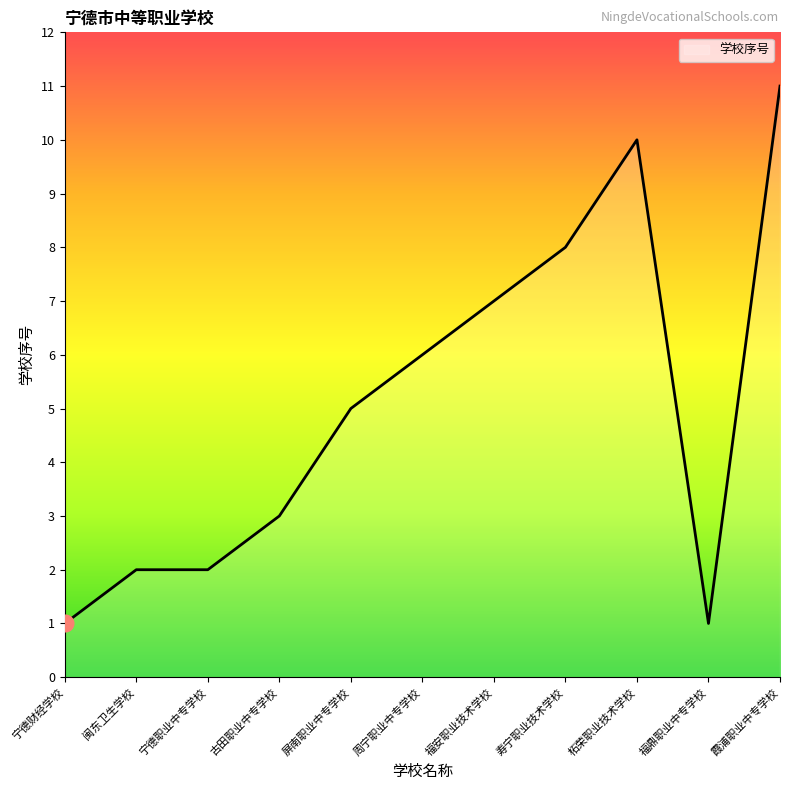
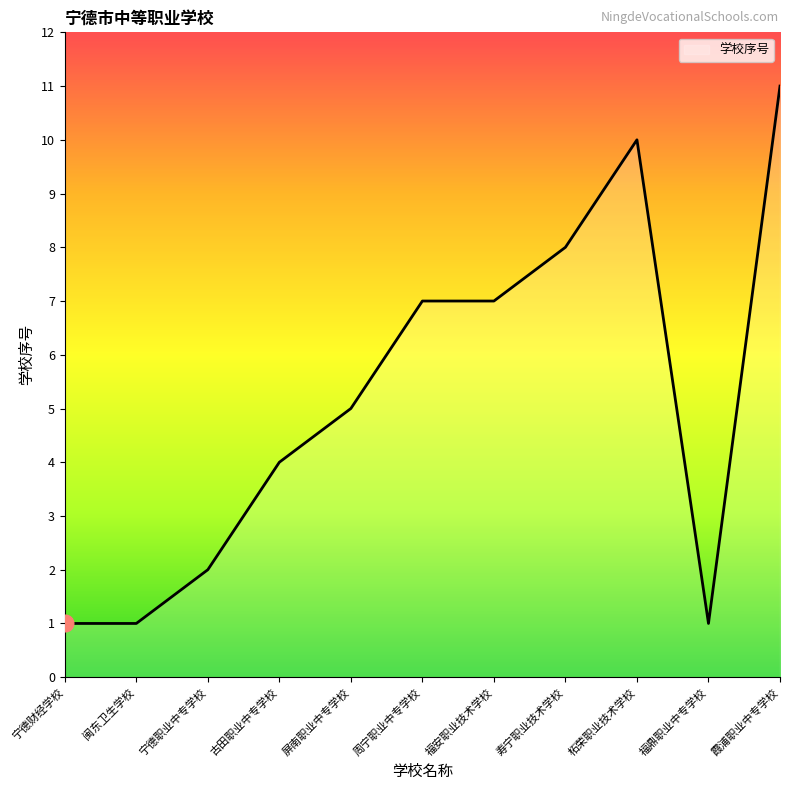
  {
    "学校序号": {
-     "闽东卫生学校": 2,
+     "闽东卫生学校": 1,
      "宁德职业中专学校": 2,
-     "古田职业中专学校": 3,
+     "古田职业中专学校": 4,
      "屏南职业中专学校": 5,
-     "周宁职业中专学校": 6,
+     "周宁职业中专学校": 7,
      "福安职业技术学校": 7,
      "寿宁职业技术学校": 8,
      "柘荣职业技术学校": 10,
      "福鼎职业中专学校": 1,
      "霞浦职业中专学校": 11
    }
  }
